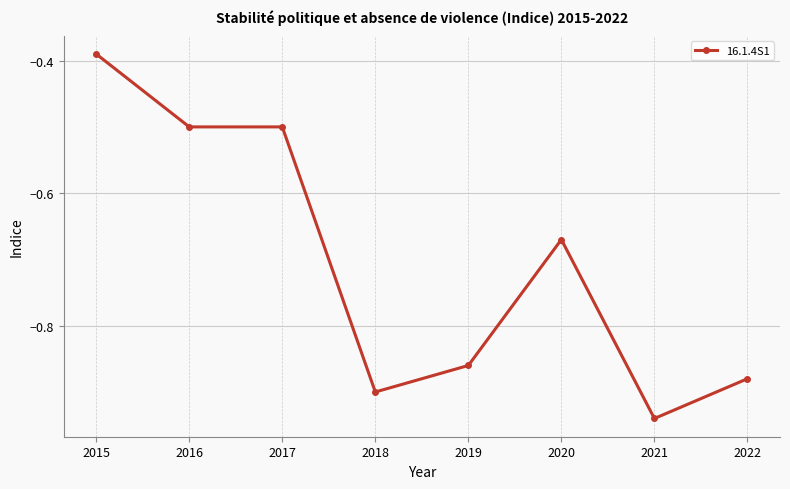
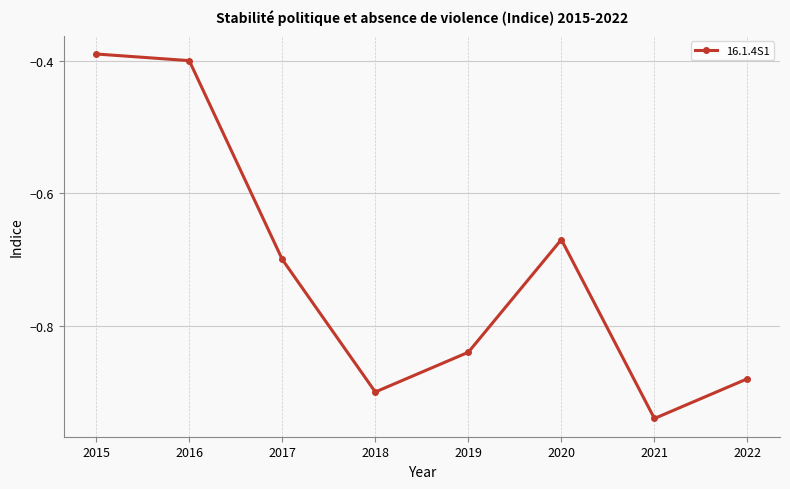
  {
    "2015": -0.39,
-   "2016": -0.5,
-   "2017": -0.5,
+   "2016": -0.4,
+   "2017": -0.7,
    "2018": -0.90,
-   "2019": -0.86,
+   "2019": -0.84,
    "2020": -0.67,
    "2021": -0.94,
    "2022": -0.88
  }
